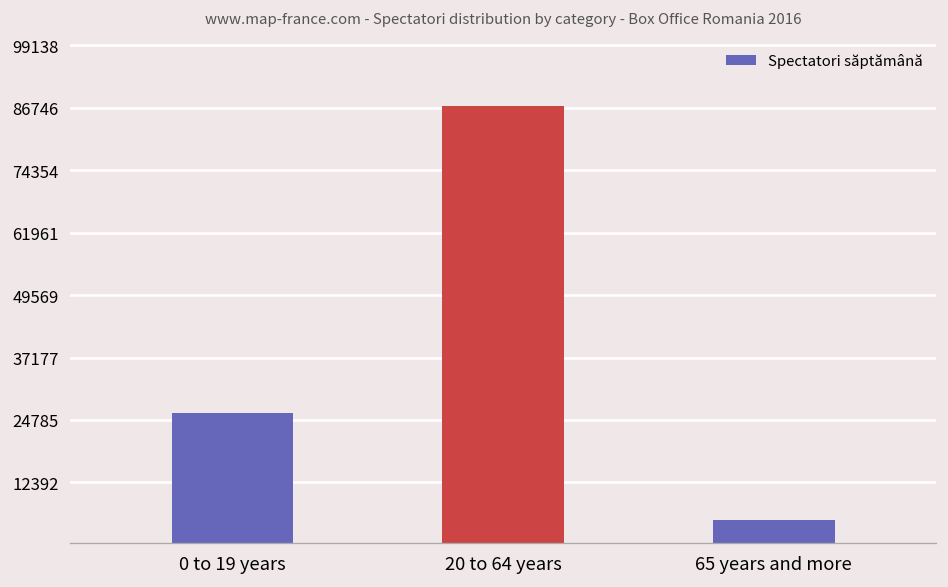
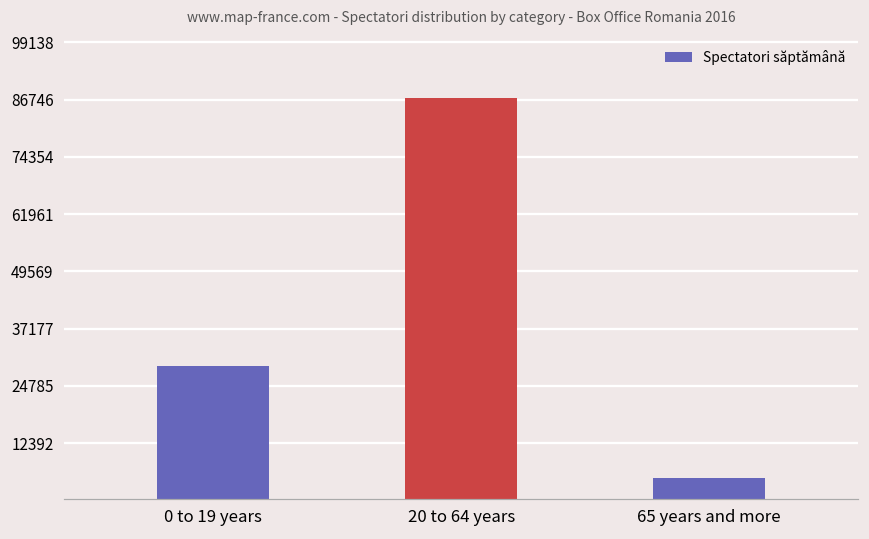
  {
-   "0 to 19 years": 26000,
+   "0 to 19 years": 29000,
    "20 to 64 years": 87000,
    "65 years and more": 5000
  }
